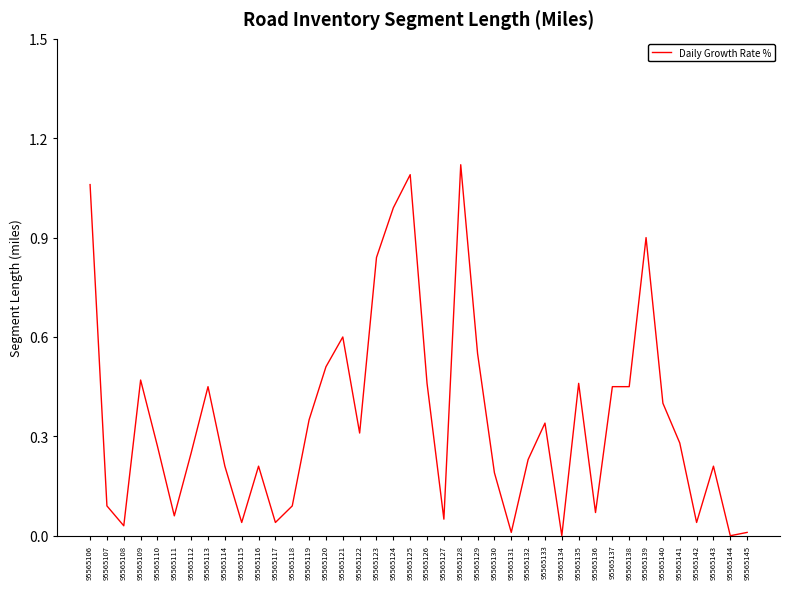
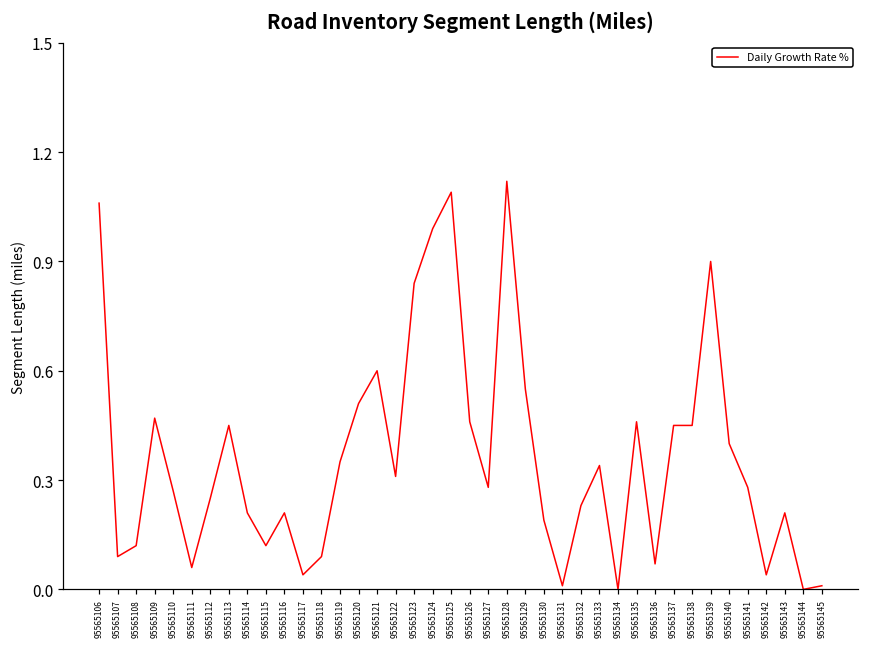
  {
    "95565106": 1.06,
    "95565107": 0.09,
-   "95565108": 0.03,
+   "95565108": 0.12,
    "95565109": 0.47,
    "95565110": 0.27,
    "95565111": 0.06,
    "95565112": 0.25,
    "95565113": 0.45,
    "95565114": 0.21,
-   "95565115": 0.04,
+   "95565115": 0.12,
    "95565116": 0.21,
    "95565117": 0.04,
    "95565118": 0.09,
    "95565119": 0.35,
    "95565120": 0.51,
    "95565121": 0.60,
    "95565122": 0.31,
    "95565123": 0.84,
    "95565124": 0.99,
    "95565125": 1.09,
    "95565126": 0.46,
-   "95565127": 0.05,
+   "95565127": 0.28,
    "95565128": 1.12,
    "95565129": 0.55,
    "95565130": 0.19,
    "95565131": 0.01,
    "95565132": 0.23,
    "95565133": 0.34,
    "95565134": 0.00,
    "95565135": 0.46,
    "95565136": 0.07,
    "95565137": 0.45,
    "95565138": 0.45,
    "95565139": 0.90,
    "95565140": 0.40,
    "95565141": 0.28,
    "95565142": 0.04,
    "95565143": 0.21,
    "95565144": 0.00,
    "95565145": 0.01
  }
